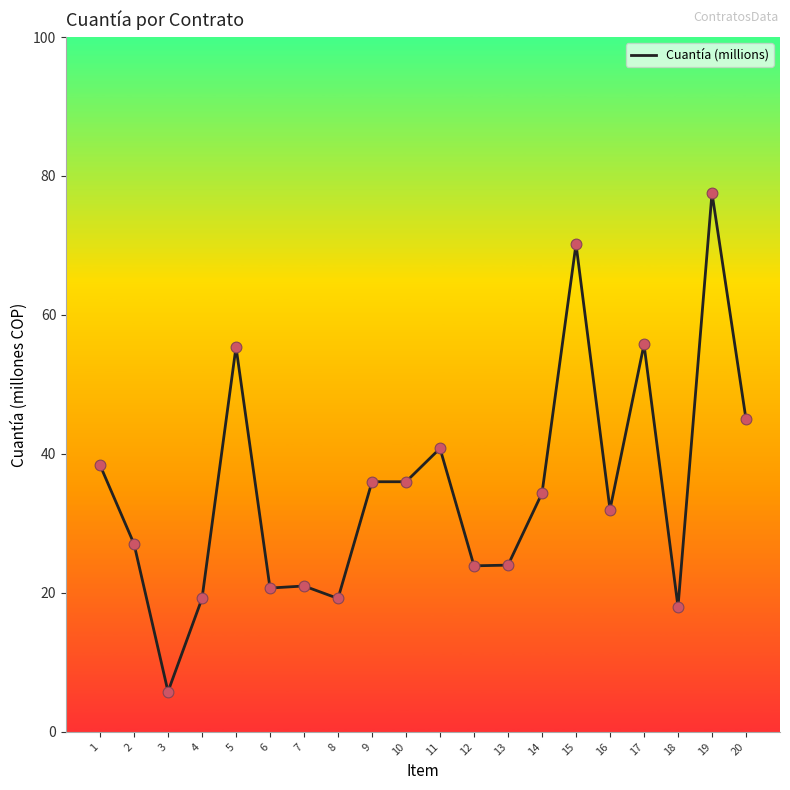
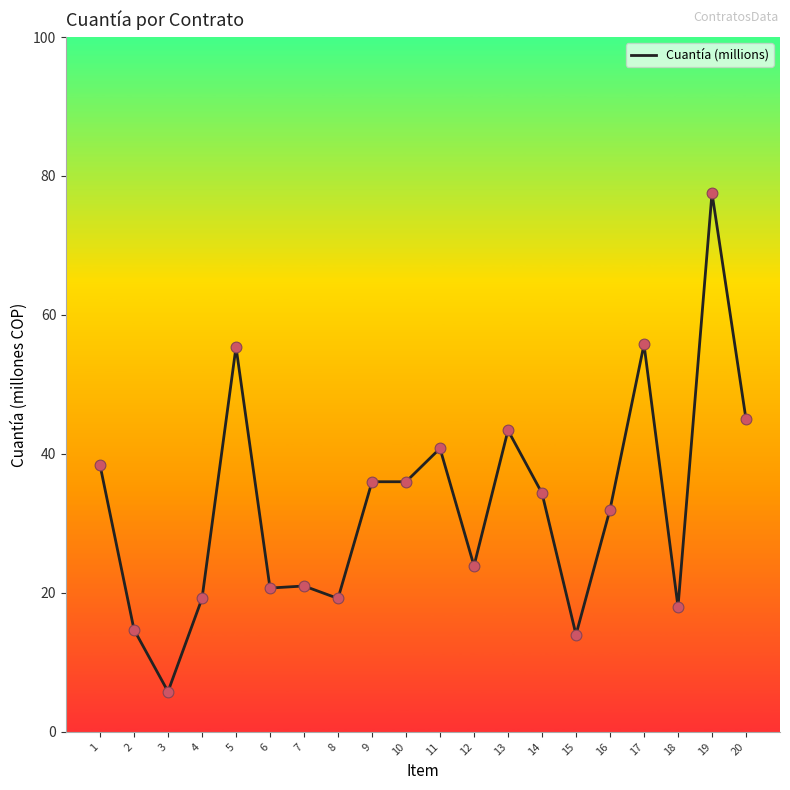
  {
    "1": 38,
-   "2": 27,
+   "2": 15,
    "3": 6,
    "4": 19,
    "5": 55,
    "6": 21,
    "7": 21,
    "8": 19,
    "9": 36,
    "10": 36,
    "11": 41,
    "12": 24,
-   "13": 24,
+   "13": 43,
    "14": 34,
-   "15": 70,
+   "15": 14,
    "16": 32,
    "17": 56,
    "18": 18,
    "19": 78,
    "20": 45
  }
